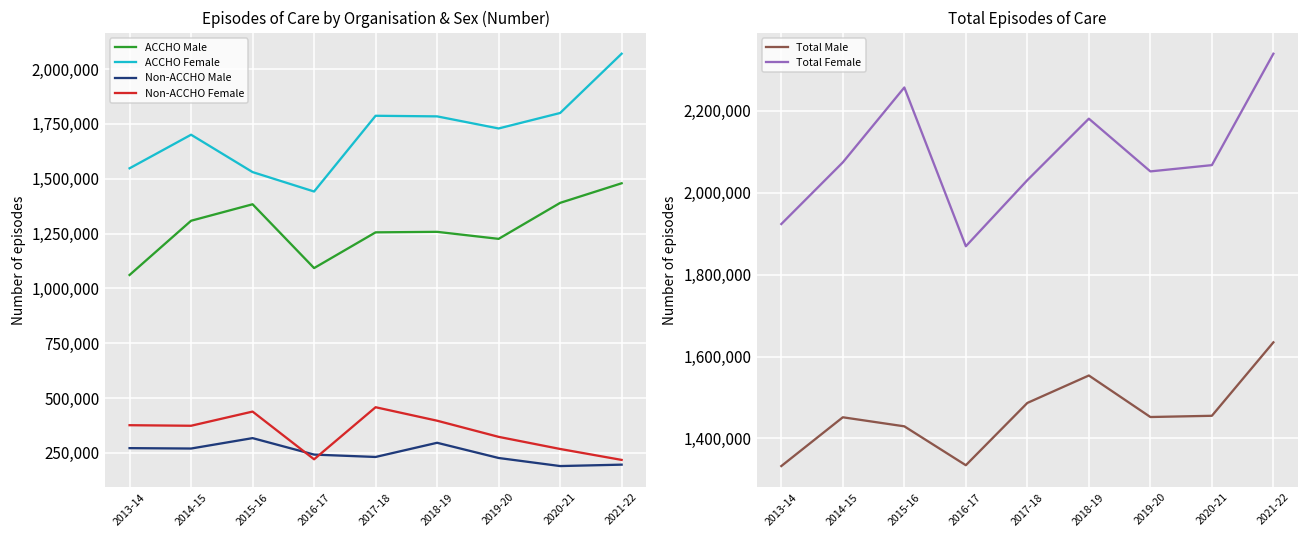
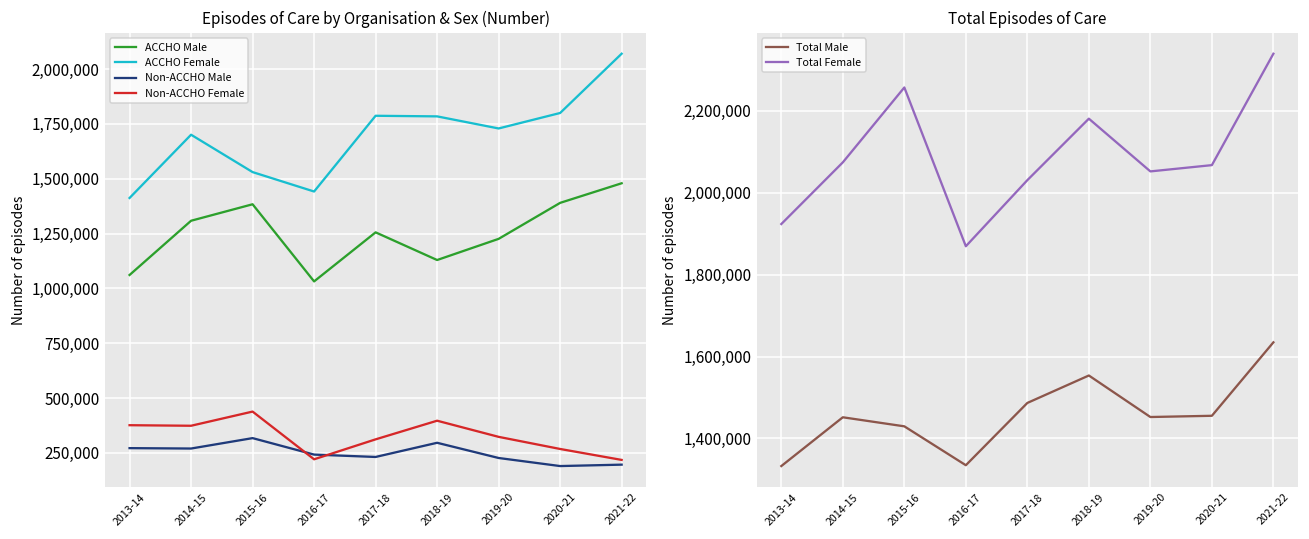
  {
    "Episodes of Care by Organisation & Sex (Number)": {
      "ACCHO Male": {
        "2013-14": "1,060,000",
        "2014-15": "1,310,000",
        "2015-16": "1,380,000",
-       "2016-17": "1,090,000",
+       "2016-17": "1,030,000",
        "2017-18": "1,260,000",
-       "2018-19": "1,260,000",
+       "2018-19": "1,130,000",
        "2019-20": "1,230,000",
        "2020-21": "1,390,000",
        "2021-22": "1,480,000"
      },
      "ACCHO Female": {
-       "2013-14": "1,550,000",
+       "2013-14": "1,410,000",
        "2014-15": "1,700,000",
        "2015-16": "1,530,000",
        "2016-17": "1,440,000",
        "2017-18": "1,790,000",
        "2018-19": "1,780,000",
        "2019-20": "1,730,000",
        "2020-21": "1,800,000",
        "2021-22": "2,070,000"
      },
      "Non-ACCHO Male": {
        "2013-14": "270,000",
        "2014-15": "270,000",
        "2015-16": "320,000",
        "2016-17": "240,000",
        "2017-18": "230,000",
        "2018-19": "300,000",
        "2019-20": "230,000",
        "2020-21": "190,000",
        "2021-22": "200,000"
      },
      "Non-ACCHO Female": {
        "2013-14": "380,000",
        "2014-15": "370,000",
        "2015-16": "440,000",
        "2016-17": "220,000",
-       "2017-18": "460,000",
+       "2017-18": "310,000",
        "2018-19": "400,000",
        "2019-20": "320,000",
        "2020-21": "270,000",
        "2021-22": "220,000"
      }
    },
    "Total Episodes of Care": {
      "Total Male": {
        "2013-14": "1,330,000",
        "2014-15": "1,450,000",
        "2015-16": "1,430,000",
        "2016-17": "1,330,000",
        "2017-18": "1,490,000",
        "2018-19": "1,550,000",
        "2019-20": "1,450,000",
        "2020-21": "1,460,000",
        "2021-22": "1,630,000"
      },
      "Total Female": {
        "2013-14": "1,920,000",
        "2014-15": "2,070,000",
        "2015-16": "2,260,000",
        "2016-17": "1,870,000",
        "2017-18": "2,030,000",
        "2018-19": "2,180,000",
        "2019-20": "2,050,000",
        "2020-21": "2,070,000",
        "2021-22": "2,340,000"
      }
    }
  }
